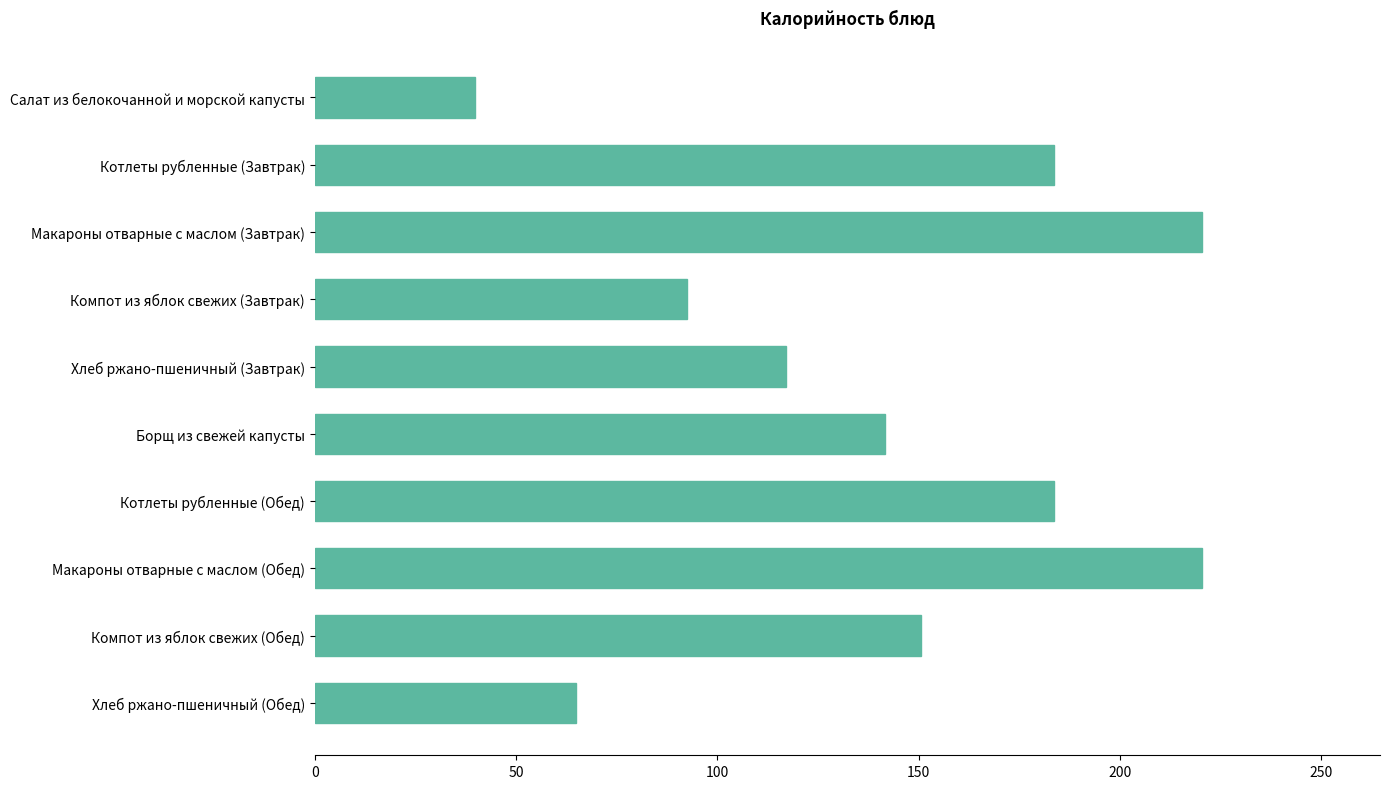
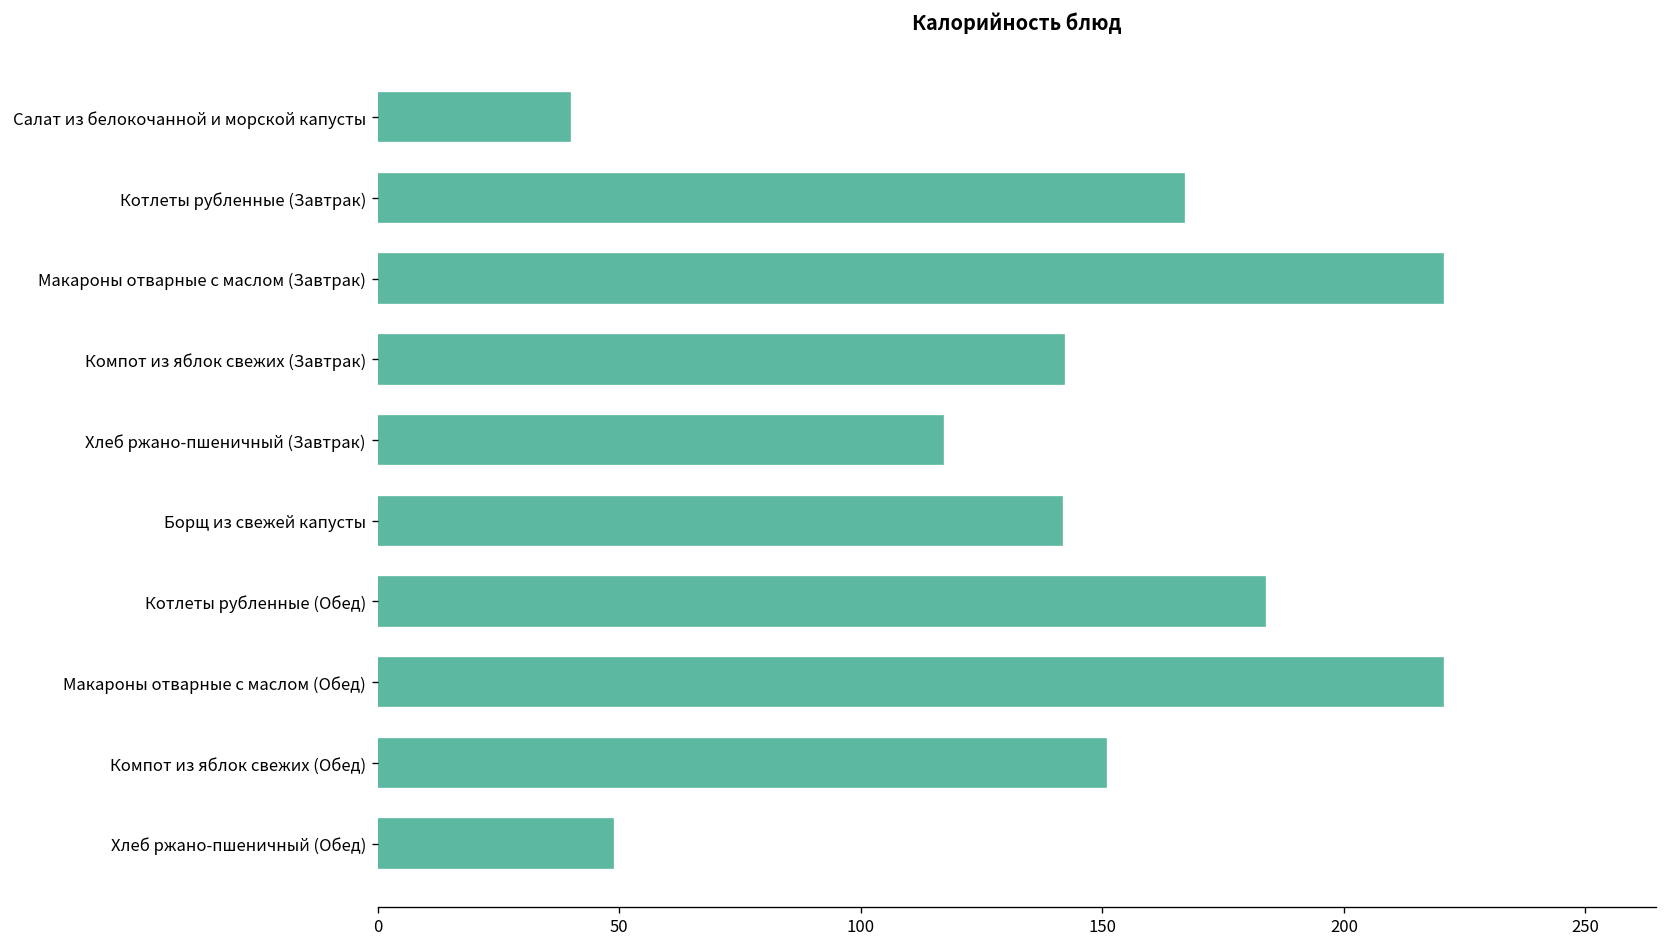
  {
    "Салат из белокочанной и морской капусты": 40,
-   "Котлеты рубленные (Завтрак)": 184,
+   "Котлеты рубленные (Завтрак)": 167,
    "Макароны отварные с маслом (Завтрак)": 221,
-   "Компот из яблок свежих (Завтрак)": 92,
+   "Компот из яблок свежих (Завтрак)": 142,
    "Хлеб ржано-пшеничный (Завтрак)": 117,
    "Борщ из свежей капусты": 142,
    "Котлеты рубленные (Обед)": 184,
    "Макароны отварные с маслом (Обед)": 221,
    "Компот из яблок свежих (Обед)": 151,
-   "Хлеб ржано-пшеничный (Обед)": 65
+   "Хлеб ржано-пшеничный (Обед)": 49
  }
